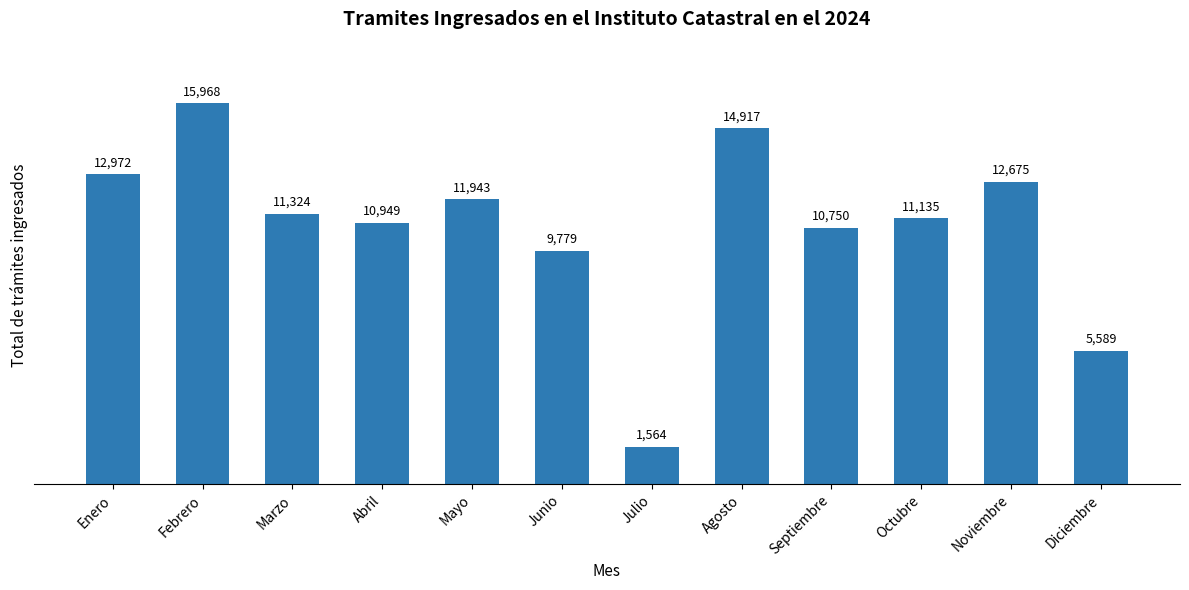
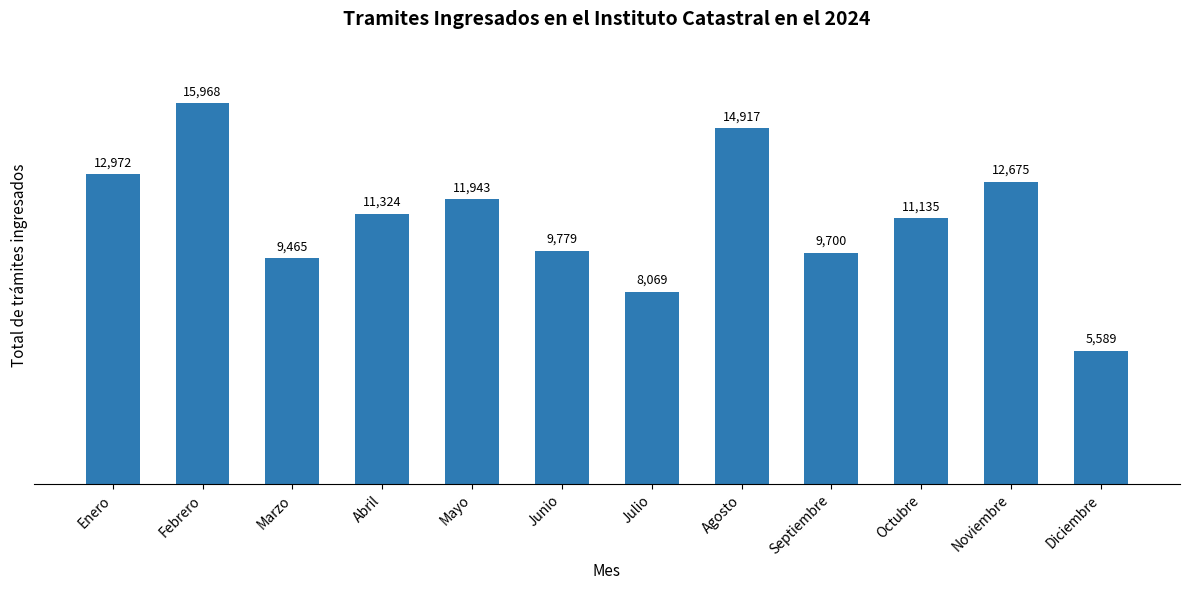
  {
    "Enero": "12,972",
    "Febrero": "15,968",
-   "Marzo": "11,324",
-   "Abril": "10,949",
+   "Marzo": "9,465",
+   "Abril": "11,324",
    "Mayo": "11,943",
    "Junio": "9,779",
-   "Julio": "1,564",
+   "Julio": "8,069",
    "Agosto": "14,917",
-   "Septiembre": "10,750",
+   "Septiembre": "9,700",
    "Octubre": "11,135",
    "Noviembre": "12,675",
    "Diciembre": "5,589"
  }
